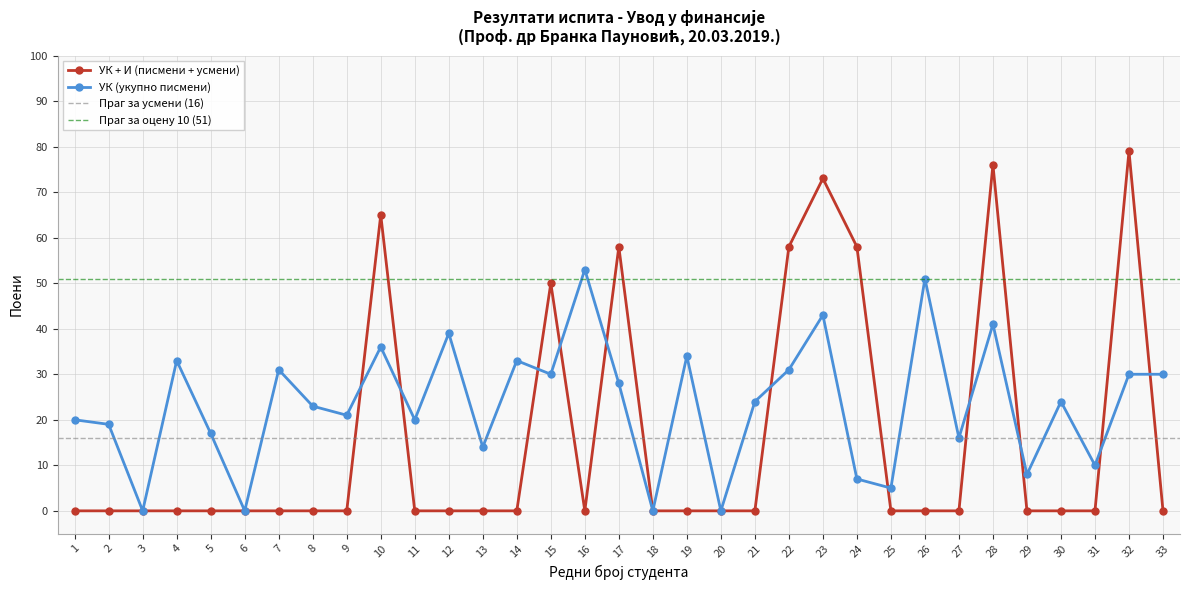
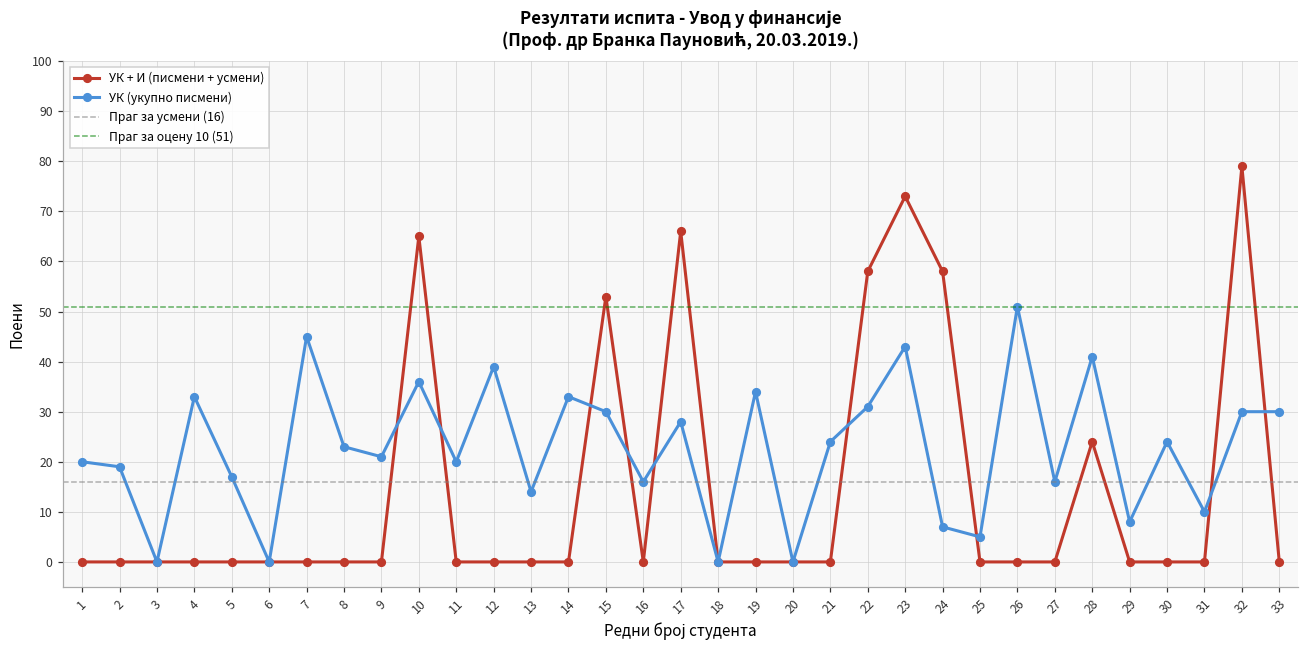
  {
    "УК + И (писмени + усмени)": {
      "1": 0,
      "2": 0,
      "4": 0,
      "5": 0,
      "7": 0,
      "8": 0,
      "9": 0,
      "10": 65,
      "11": 0,
      "12": 0,
      "13": 0,
      "14": 0,
-     "15": 50,
+     "15": 53,
      "16": 0,
-     "17": 58,
+     "17": 66,
      "19": 0,
      "21": 0,
      "22": 58,
      "23": 73,
      "24": 58,
      "25": 0,
      "26": 0,
      "27": 0,
-     "28": 76,
+     "28": 24,
      "29": 0,
      "30": 0,
      "31": 0,
      "32": 79,
      "33": 0
    },
    "УК (укупно писмени)": {
      "1": 20,
      "2": 19,
      "4": 33,
      "5": 17,
-     "7": 31,
+     "7": 45,
      "8": 23,
      "9": 21,
      "10": 36,
      "11": 20,
      "12": 39,
      "13": 14,
      "14": 33,
      "15": 30,
-     "16": 53,
+     "16": 16,
      "17": 28,
      "19": 34,
      "21": 24,
      "22": 31,
      "23": 43,
      "24": 7,
      "25": 5,
      "26": 51,
      "27": 16,
      "28": 41,
      "29": 8,
      "30": 24,
      "31": 10,
      "32": 30,
      "33": 30
    }
  }
